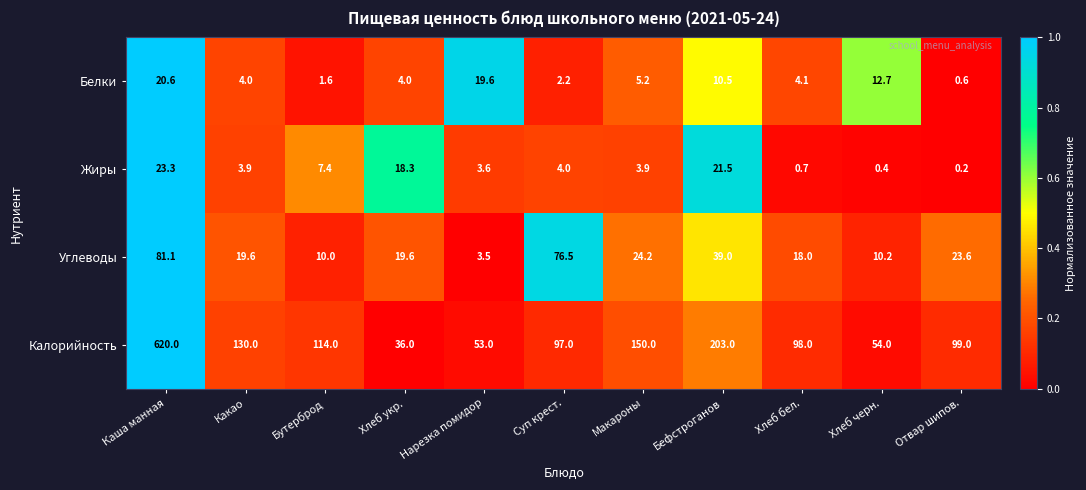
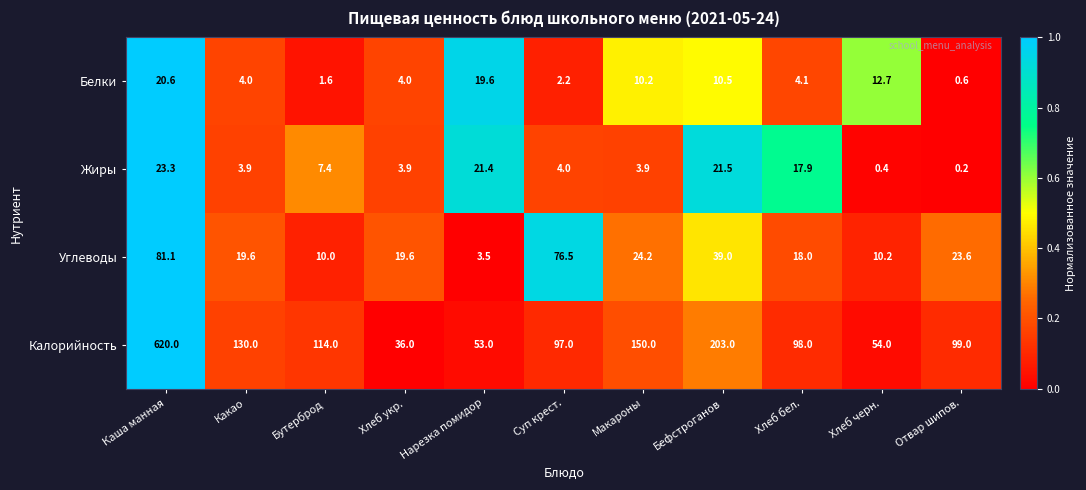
  {
    "Белки": {
      "Каша манная": 20.6,
      "Какао": 4.0,
      "Бутерброд": 1.6,
      "Хлеб укр.": 4.0,
      "Нарезка помидор": 19.6,
      "Суп крест.": 2.2,
-     "Макароны": 5.2,
+     "Макароны": 10.2,
      "Бефстроганов": 10.5,
      "Хлеб бел.": 4.1,
      "Хлеб черн.": 12.7
    },
    "Жиры": {
      "Каша манная": 23.3,
      "Какао": 3.9,
      "Бутерброд": 7.4,
-     "Хлеб укр.": 18.3,
-     "Нарезка помидор": 3.6,
+     "Хлеб укр.": 3.9,
+     "Нарезка помидор": 21.4,
      "Суп крест.": 4.0,
      "Макароны": 3.9,
      "Бефстроганов": 21.5,
-     "Хлеб бел.": 0.7,
+     "Хлеб бел.": 17.9,
      "Хлеб черн.": 0.4,
      "Отвар шипов.": 0.2
    },
    "Углеводы": {
      "Каша манная": 81.1,
      "Какао": 19.6,
      "Бутерброд": 10.0,
      "Хлеб укр.": 19.6,
      "Нарезка помидор": 3.5,
      "Суп крест.": 76.5,
      "Макароны": 24.2,
      "Бефстроганов": 39.0,
      "Хлеб бел.": 18.0,
      "Хлеб черн.": 10.2,
      "Отвар шипов.": 23.6
    },
    "Калорийность": {
      "Каша манная": 620.0,
      "Какао": 130.0,
      "Бутерброд": 114.0,
      "Хлеб укр.": 36.0,
      "Нарезка помидор": 53.0,
      "Суп крест.": 97.0,
      "Макароны": 150.0,
      "Бефстроганов": 203.0,
      "Хлеб бел.": 98.0,
      "Хлеб черн.": 54.0,
      "Отвар шипов.": 99.0
    }
  }
